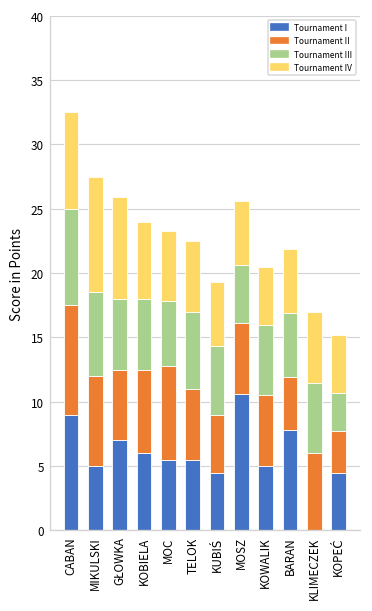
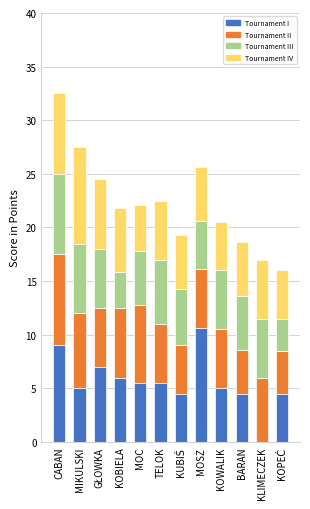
  {
    "Tournament I": {
      "CABAN": 9.0,
      "MIKULSKI": 5.0,
      "GŁOWKA": 7.0,
      "KOBIELA": 6.0,
      "MOC": 5.5,
      "TELOK": 5.5,
      "KUBIŚ": 4.5,
      "MOSZ": 10.6,
      "KOWALIK": 5.0,
-     "BARAN": 7.8,
+     "BARAN": 4.5,
      "KLIMECZEK": 0.0,
      "KOPEĆ": 4.5
    },
    "Tournament II": {
      "CABAN": 8.5,
      "MIKULSKI": 7.0,
      "GŁOWKA": 5.5,
      "KOBIELA": 6.5,
      "MOC": 7.3,
      "TELOK": 5.5,
      "KUBIŚ": 4.5,
      "MOSZ": 5.5,
      "KOWALIK": 5.5,
      "BARAN": 4.1,
      "KLIMECZEK": 6.0,
-     "KOPEĆ": 3.2
+     "KOPEĆ": 4.0
    },
    "Tournament III": {
      "CABAN": 7.5,
      "MIKULSKI": 6.5,
      "GŁOWKA": 5.5,
-     "KOBIELA": 5.5,
+     "KOBIELA": 3.3,
      "MOC": 5.0,
      "TELOK": 6.0,
      "KUBIŚ": 5.3,
      "MOSZ": 4.5,
      "KOWALIK": 5.5,
      "BARAN": 5.0,
      "KLIMECZEK": 5.5,
      "KOPEĆ": 3.0
    },
    "Tournament IV": {
      "CABAN": 7.5,
      "MIKULSKI": 9.0,
-     "GŁOWKA": 7.9,
+     "GŁOWKA": 6.5,
      "KOBIELA": 6.0,
-     "MOC": 5.5,
+     "MOC": 4.3,
      "TELOK": 5.5,
      "KUBIŚ": 5.0,
      "MOSZ": 5.0,
      "KOWALIK": 4.5,
      "BARAN": 5.0,
      "KLIMECZEK": 5.5,
      "KOPEĆ": 4.5
    }
  }
